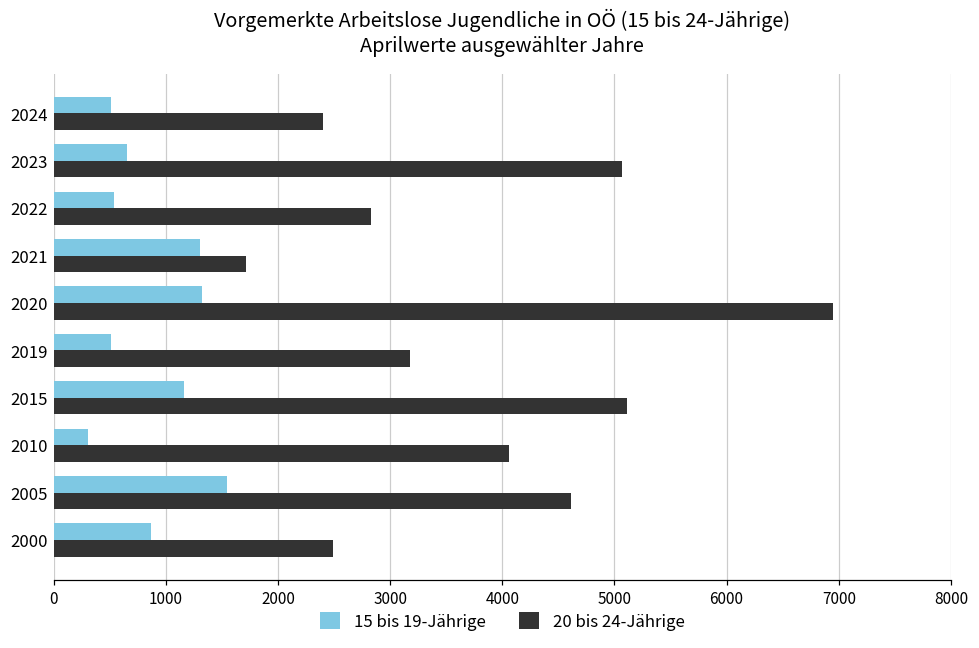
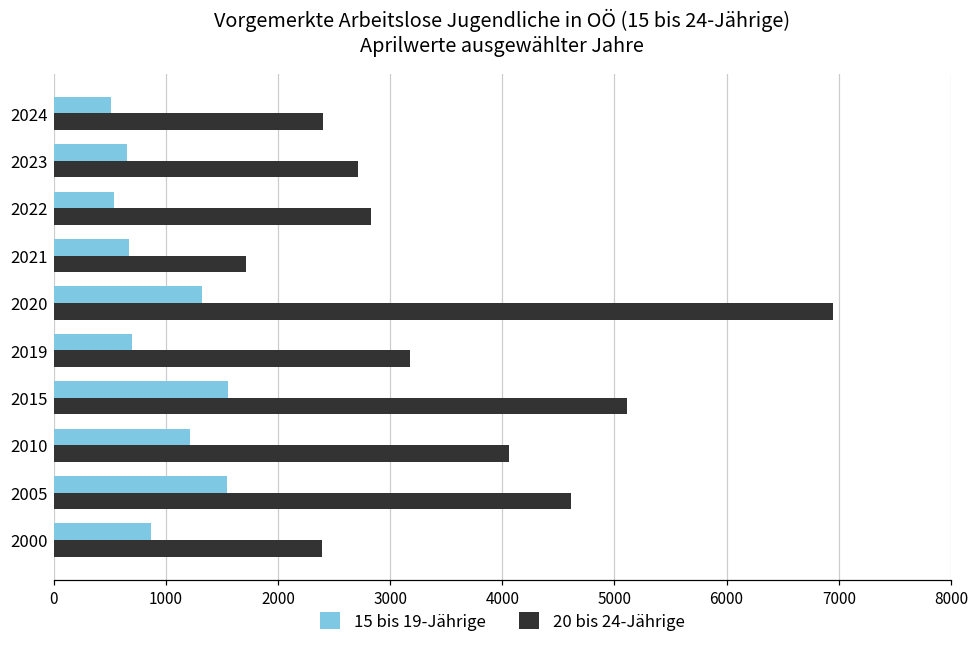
  {
    "15 bis 19-Jährige": {
      "2024": 520,
      "2023": 650,
      "2022": 540,
-     "2021": 1300,
+     "2021": 670,
      "2020": 1330,
-     "2019": 510,
-     "2015": 1170,
-     "2010": 310,
+     "2019": 700,
+     "2015": 1560,
+     "2010": 1210,
      "2005": 1550,
      "2000": 870
    },
    "20 bis 24-Jährige": {
      "2024": 2400,
-     "2023": 5070,
+     "2023": 2720,
      "2022": 2830,
      "2021": 1710,
      "2020": 6950,
      "2019": 3180,
      "2015": 5110,
      "2010": 4060,
      "2005": 4620,
-     "2000": 2490
+     "2000": 2390
    }
  }
